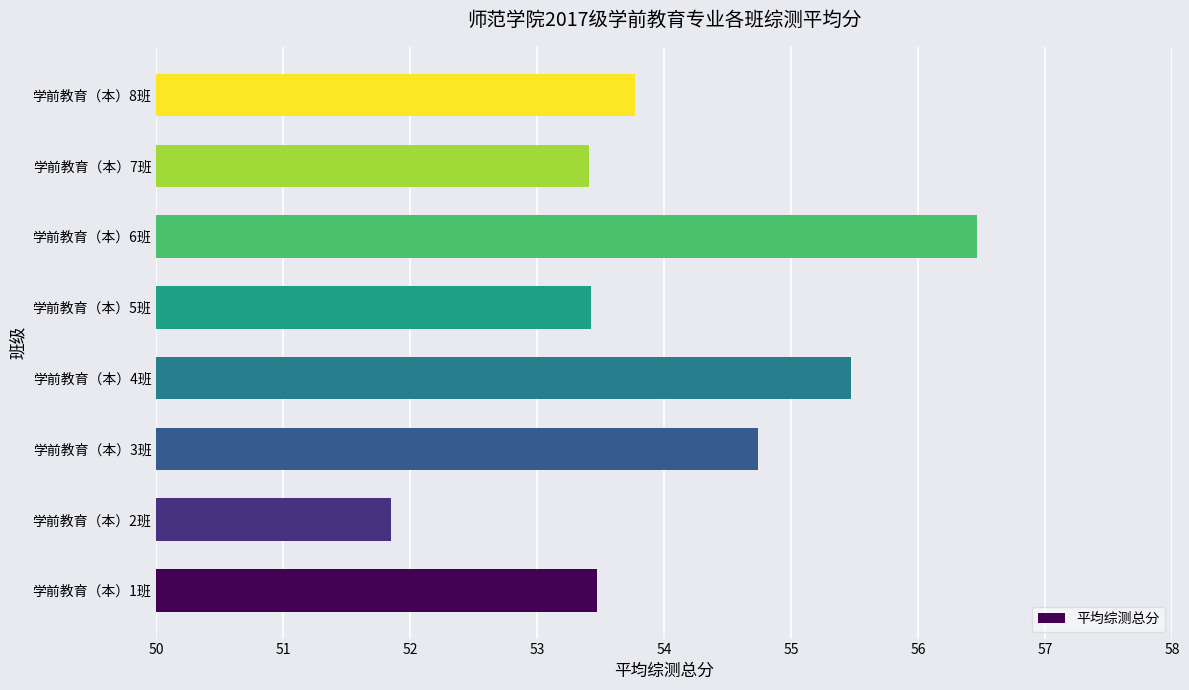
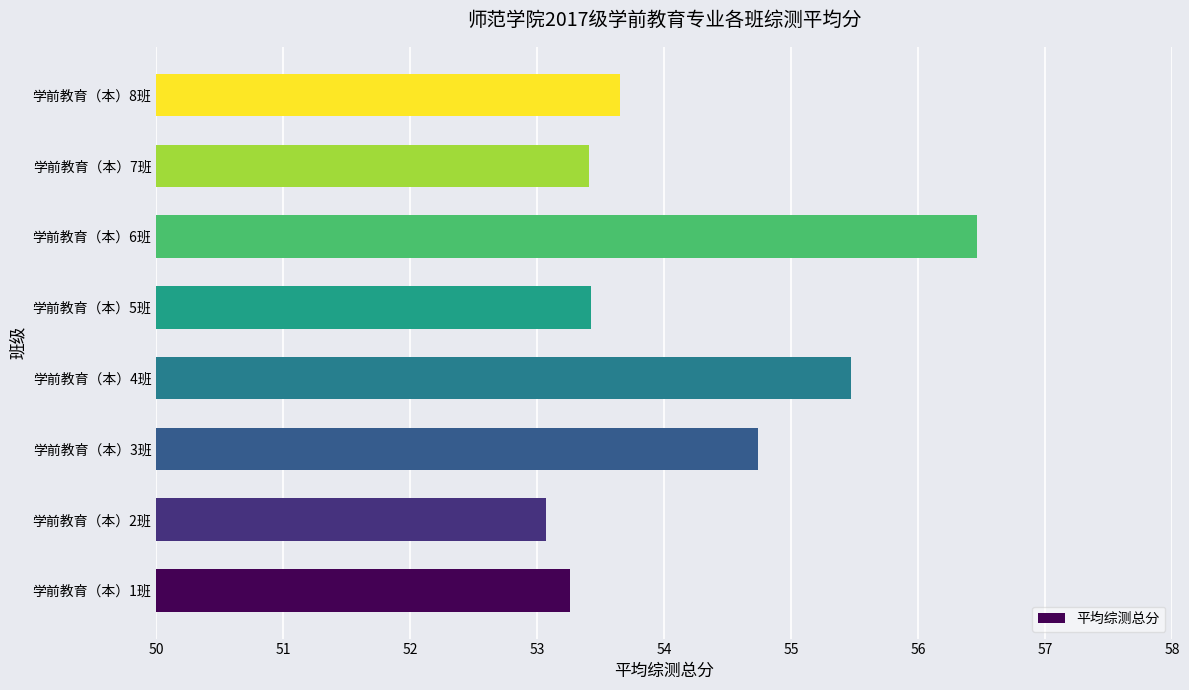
  {
-   "学前教育（本）8班": 53.77,
+   "学前教育（本）8班": 53.65,
    "学前教育（本）7班": 53.41,
    "学前教育（本）6班": 56.46,
    "学前教育（本）5班": 53.42,
    "学前教育（本）4班": 55.47,
    "学前教育（本）3班": 54.74,
-   "学前教育（本）2班": 51.85,
-   "学前教育（本）1班": 53.47
+   "学前教育（本）2班": 53.07,
+   "学前教育（本）1班": 53.26
  }
